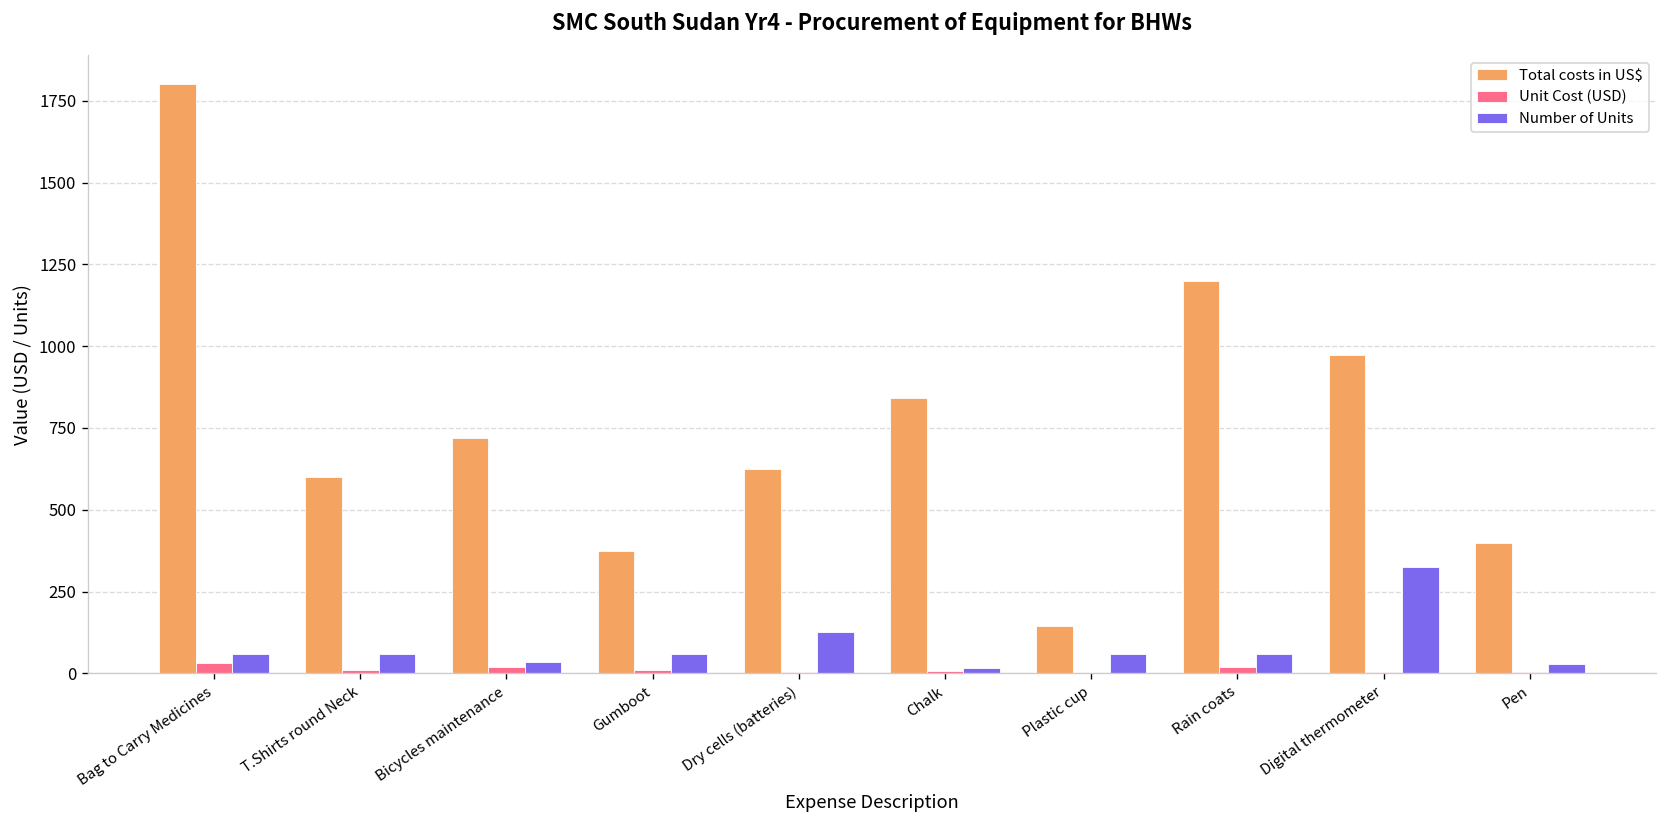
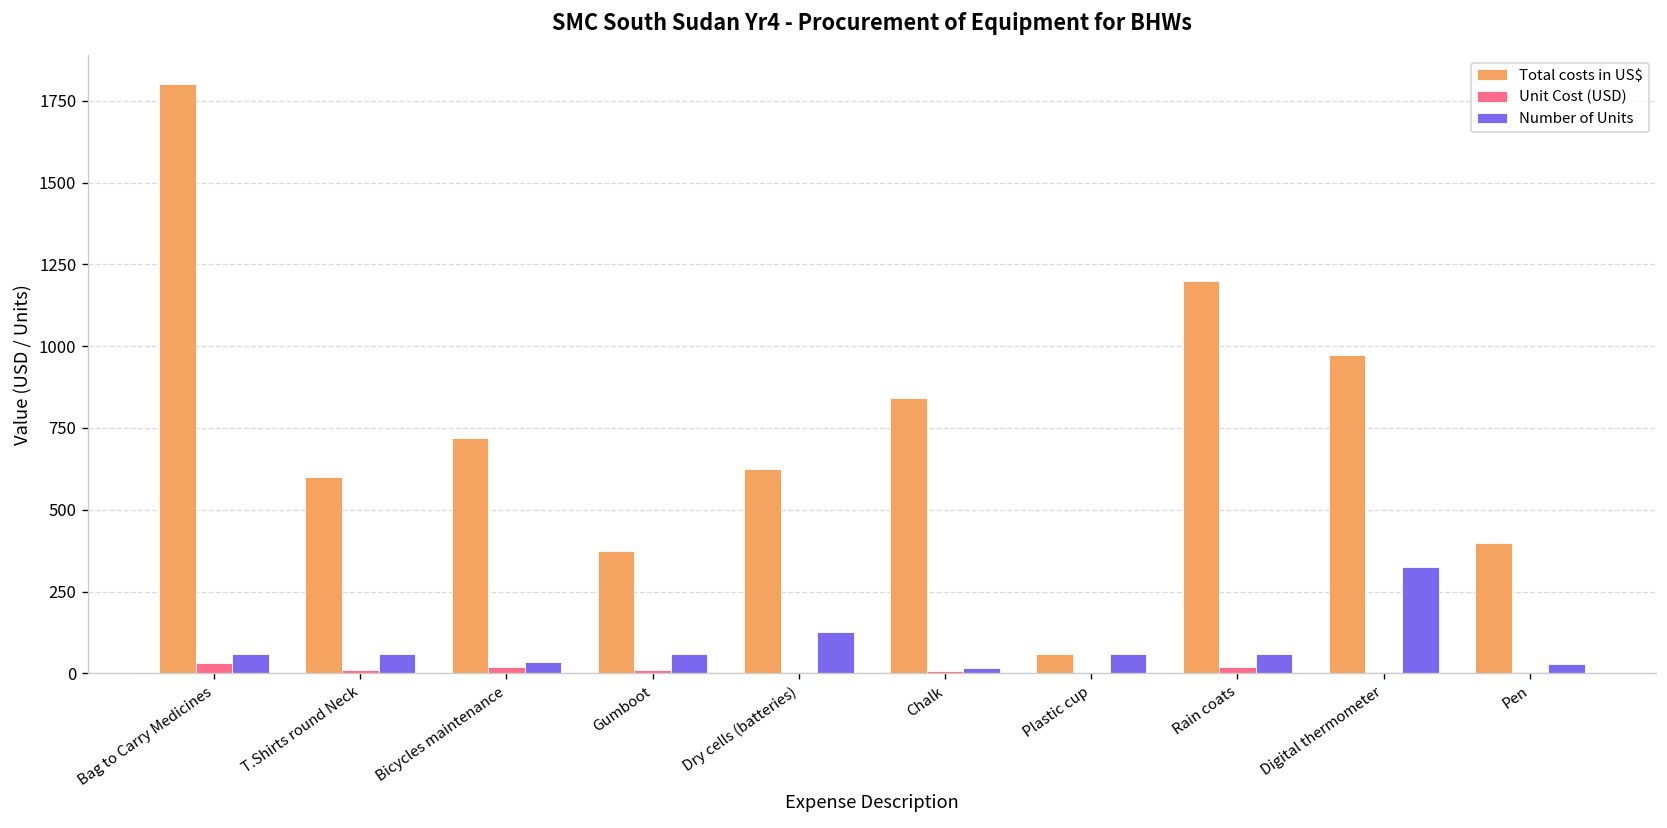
  {
    "Total costs in US$": {
      "Bag to Carry Medicines": 1800,
      "T.Shirts round Neck": 600,
      "Bicycles maintenance": 720,
      "Gumboot": 380,
      "Dry cells (batteries)": 630,
      "Chalk": 840,
-     "Plastic cup": 150,
+     "Plastic cup": 60,
      "Rain coats": 1200,
      "Digital thermometer": 970,
      "Pen": 400
    },
    "Unit Cost (USD)": {
      "Bag to Carry Medicines": 30,
      "T.Shirts round Neck": 10,
      "Bicycles maintenance": 20,
      "Gumboot": 10,
      "Rain coats": 20
    },
    "Number of Units": {
      "Bag to Carry Medicines": 60,
      "T.Shirts round Neck": 60,
      "Bicycles maintenance": 40,
      "Gumboot": 60,
      "Dry cells (batteries)": 130,
      "Chalk": 20,
      "Plastic cup": 60,
      "Rain coats": 60,
      "Digital thermometer": 320,
      "Pen": 30
    }
  }
